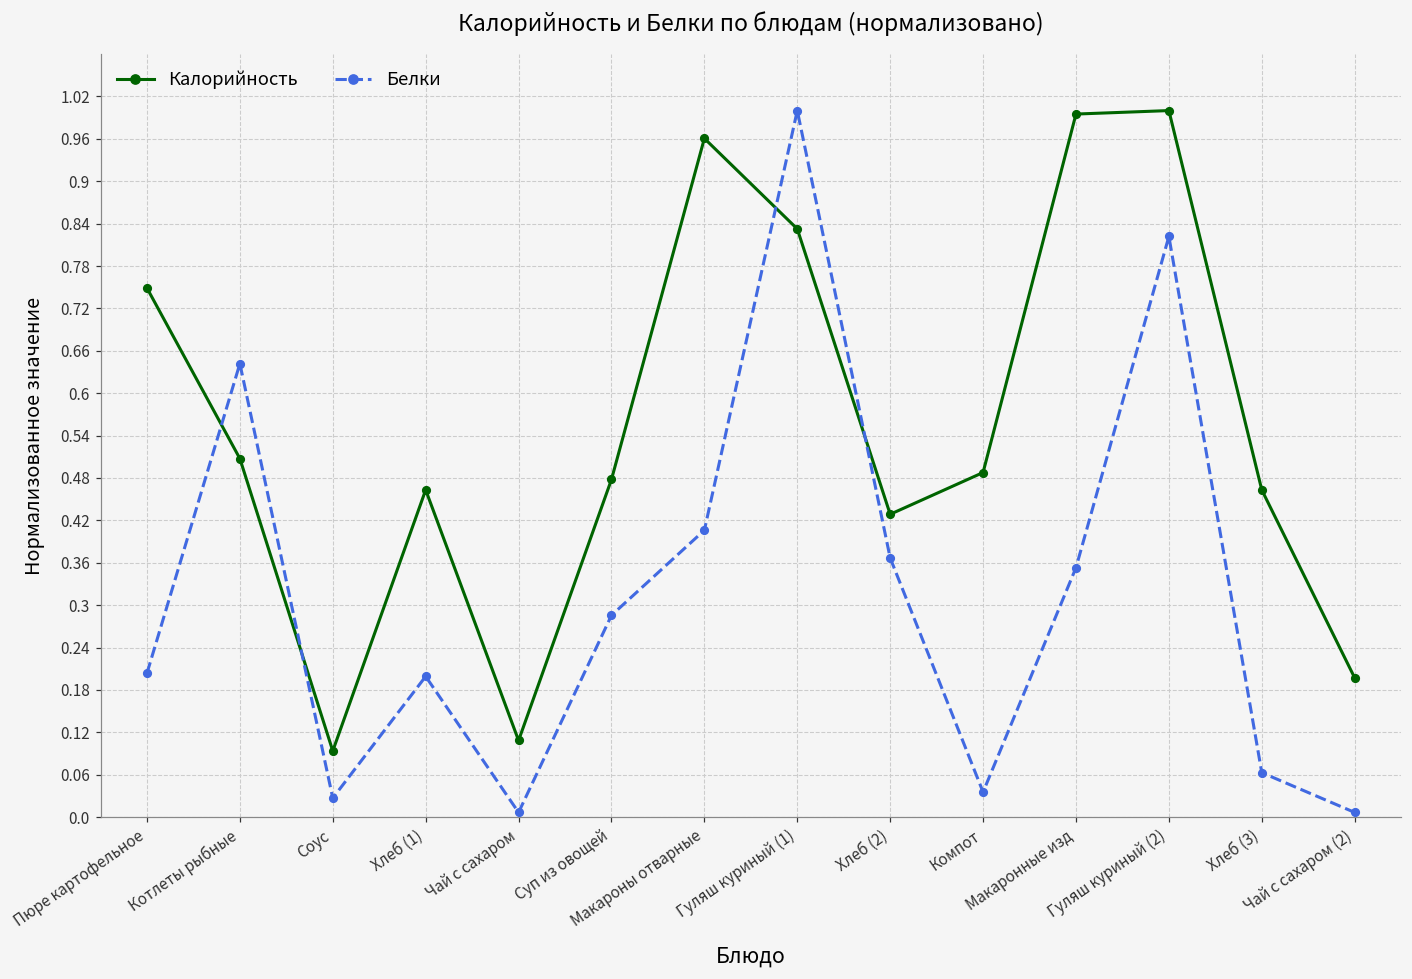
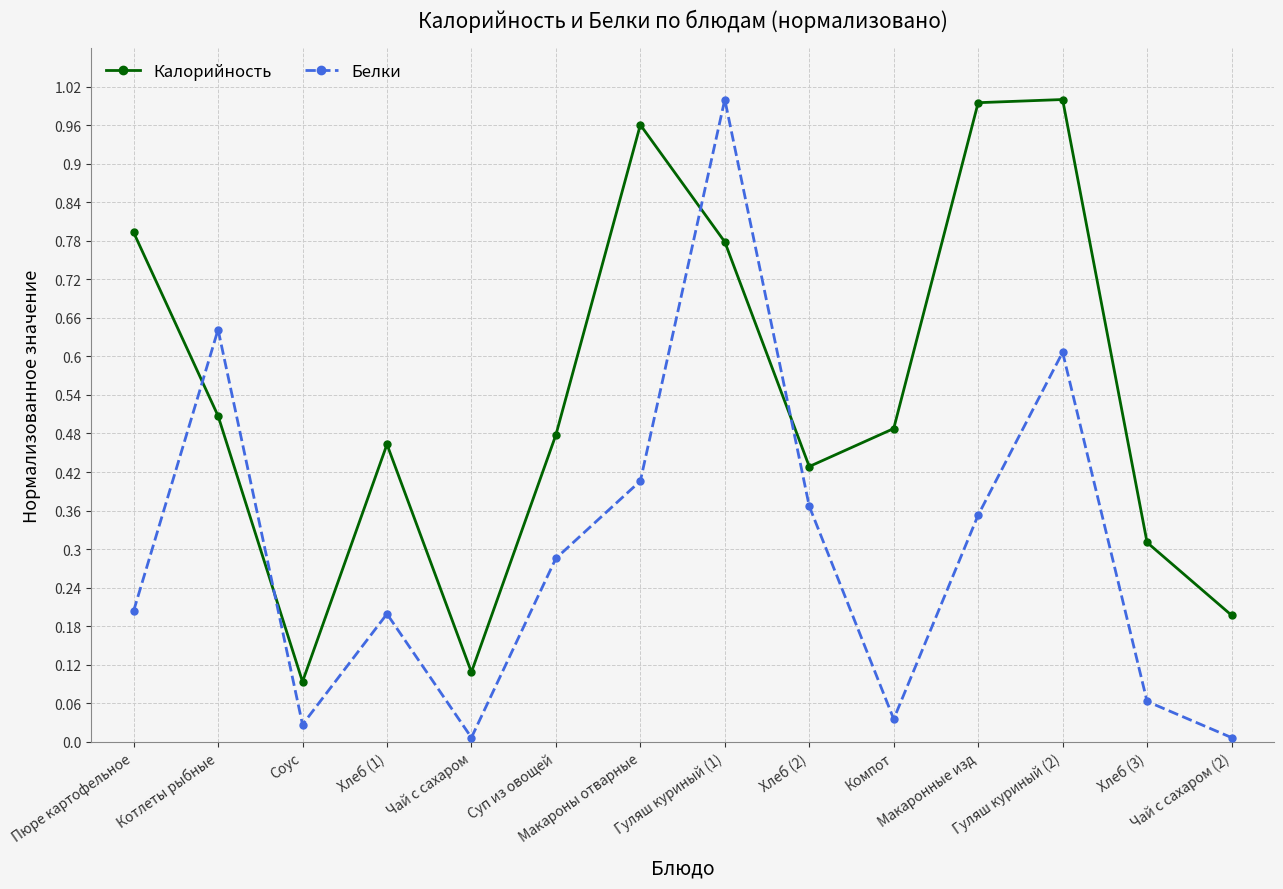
  {
    "Калорийность": {
-     "Пюре картофельное": 0.75,
+     "Пюре картофельное": 0.79,
      "Котлеты рыбные": 0.51,
      "Соус": 0.09,
      "Хлеб (1)": 0.46,
      "Чай с сахаром": 0.11,
      "Суп из овощей": 0.48,
      "Макароны отварные": 0.96,
-     "Гуляш куриный (1)": 0.83,
+     "Гуляш куриный (1)": 0.78,
      "Хлеб (2)": 0.43,
      "Компот": 0.49,
      "Макаронные изд": 1.00,
      "Гуляш куриный (2)": 1.00,
-     "Хлеб (3)": 0.46,
+     "Хлеб (3)": 0.31,
      "Чай с сахаром (2)": 0.20
    },
    "Белки": {
      "Пюре картофельное": 0.20,
      "Котлеты рыбные": 0.64,
      "Соус": 0.03,
      "Хлеб (1)": 0.20,
      "Чай с сахаром": 0.01,
      "Суп из овощей": 0.29,
      "Макароны отварные": 0.41,
      "Гуляш куриный (1)": 1.00,
      "Хлеб (2)": 0.37,
      "Компот": 0.04,
      "Макаронные изд": 0.35,
-     "Гуляш куриный (2)": 0.82,
+     "Гуляш куриный (2)": 0.61,
      "Хлеб (3)": 0.06,
      "Чай с сахаром (2)": 0.01
    }
  }
